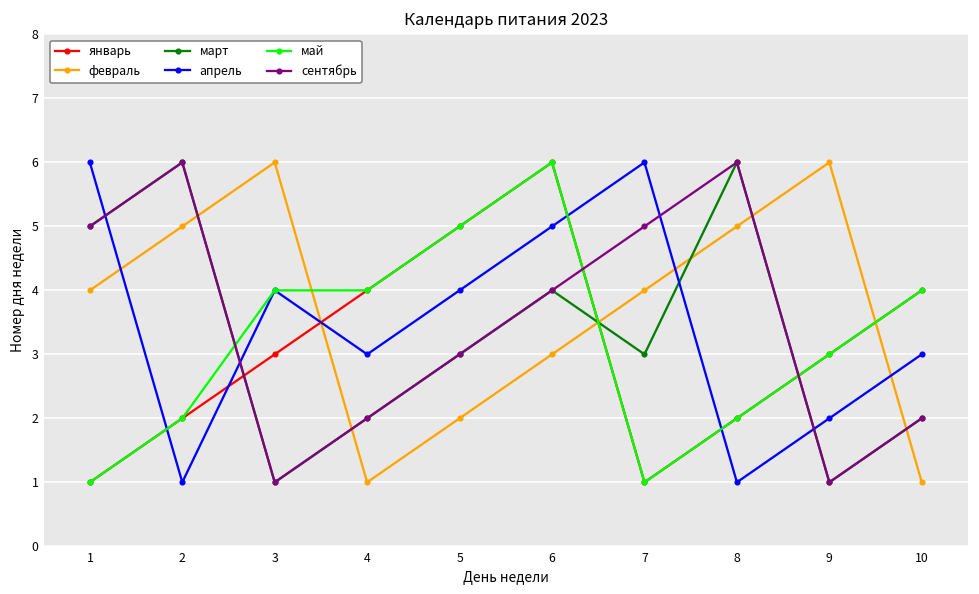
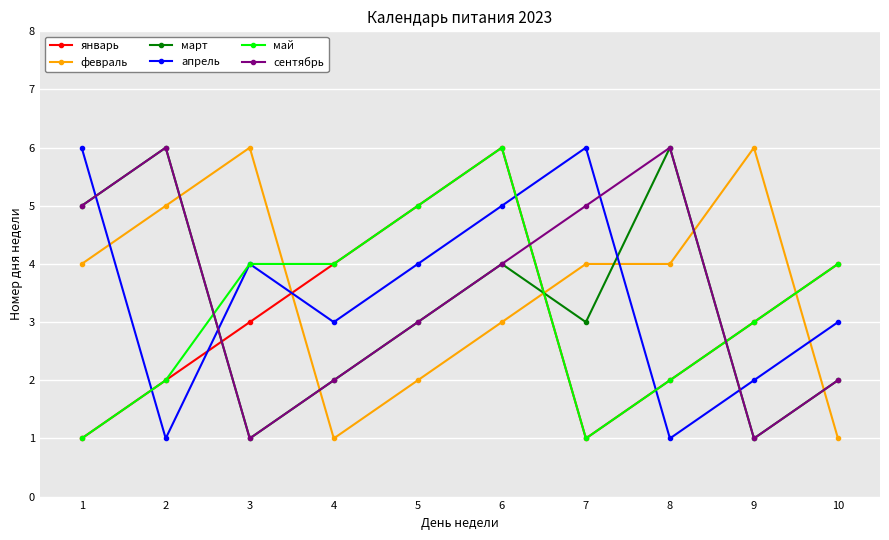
  {
    "январь": {
      "3": 3
    },
    "февраль": {
      "1": 4,
      "2": 5,
      "3": 6,
      "4": 1,
      "5": 2,
      "6": 3,
      "7": 4,
-     "8": 5,
+     "8": 4,
      "9": 6,
      "10": 1
    },
    "март": {
      "7": 3
    },
    "апрель": {
      "1": 6,
      "2": 1,
      "4": 3,
      "5": 4,
      "6": 5,
      "7": 6,
      "8": 1,
      "9": 2,
      "10": 3
    },
    "сентябрь": {
      "7": 5
    }
  }
